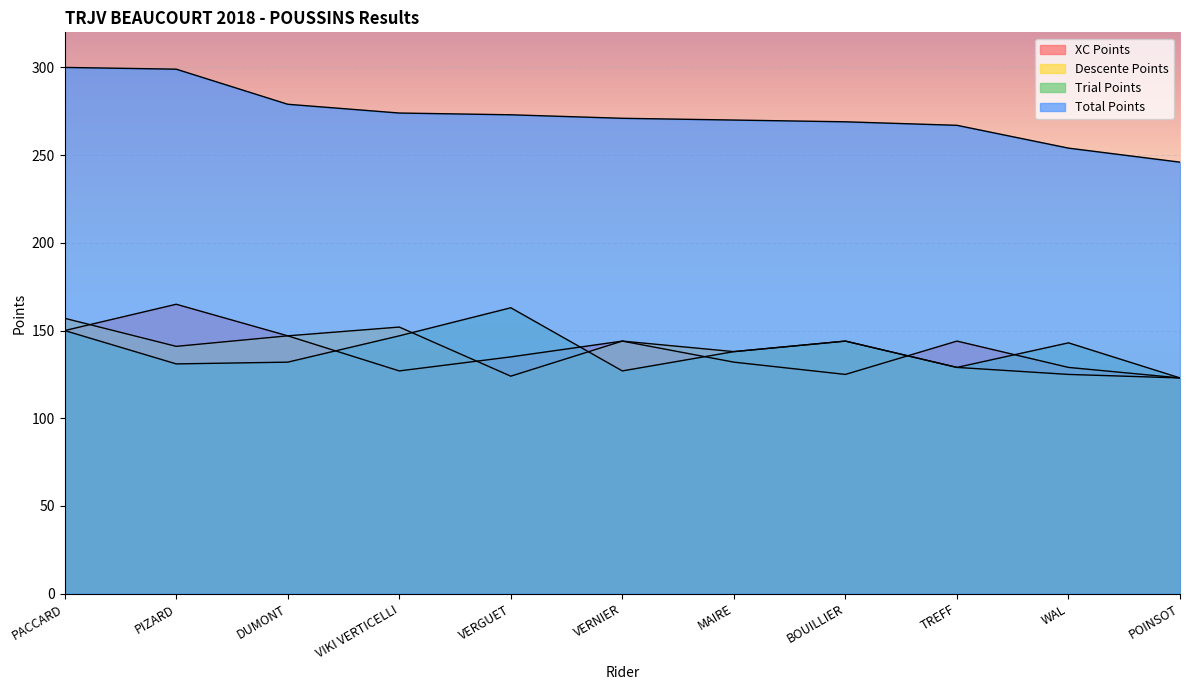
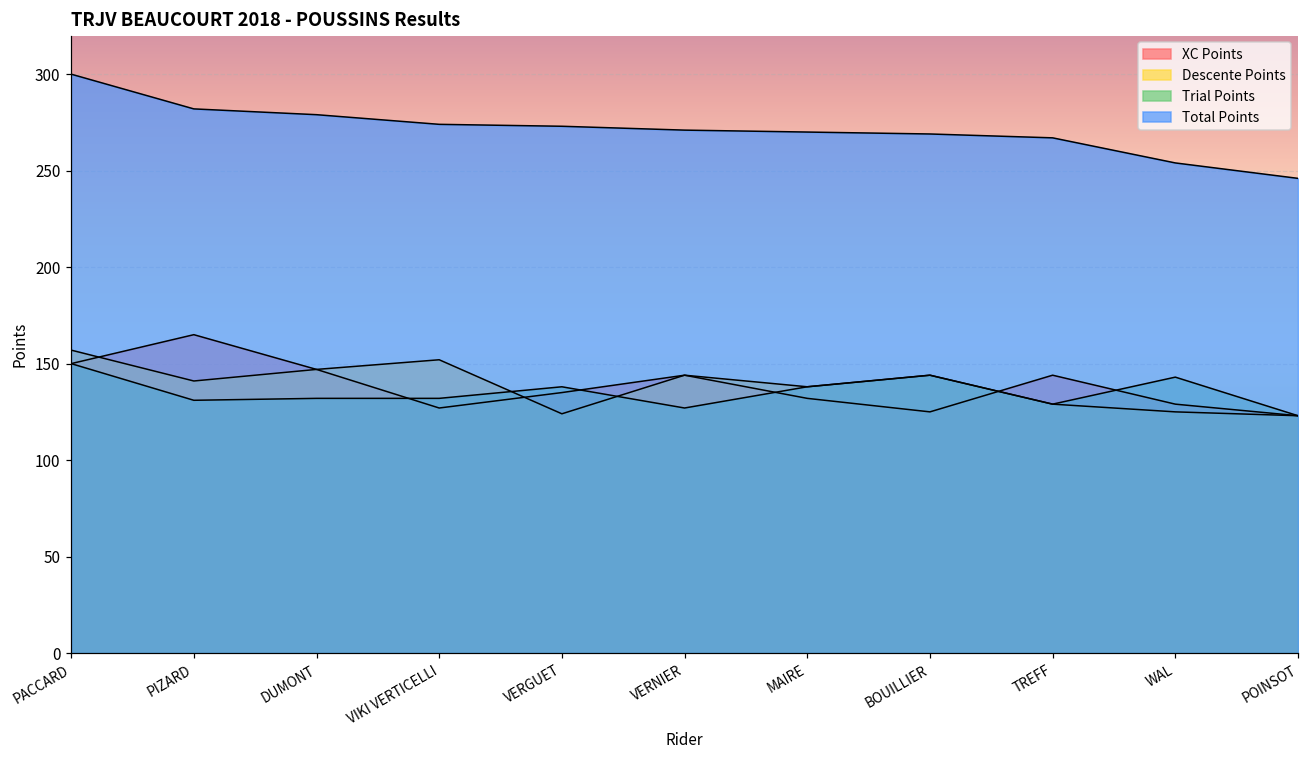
  {
    "XC Points": {
      "PIZARD": 165,
      "VIKI VERTICELLI": 127,
      "VERGUET": 135,
      "MAIRE": 132,
      "BOUILLIER": 125,
      "TREFF": 144,
      "WAL": 129
    },
    "Descente Points": {
      "PACCARD": 157,
      "PIZARD": 141,
      "VIKI VERTICELLI": 152,
      "VERGUET": 124,
      "WAL": 125
    },
    "Trial Points": {
      "PIZARD": 131,
      "DUMONT": 132,
-     "VIKI VERTICELLI": 147,
-     "VERGUET": 163,
+     "VIKI VERTICELLI": 132,
+     "VERGUET": 138,
      "VERNIER": 127,
      "WAL": 143
    },
    "Total Points": {
      "PACCARD": 300,
-     "PIZARD": 299,
+     "PIZARD": 282,
      "DUMONT": 279,
      "VIKI VERTICELLI": 274,
      "VERGUET": 273,
      "VERNIER": 271,
      "MAIRE": 270,
      "BOUILLIER": 269,
      "TREFF": 267,
      "WAL": 254,
      "POINSOT": 246
    }
  }
